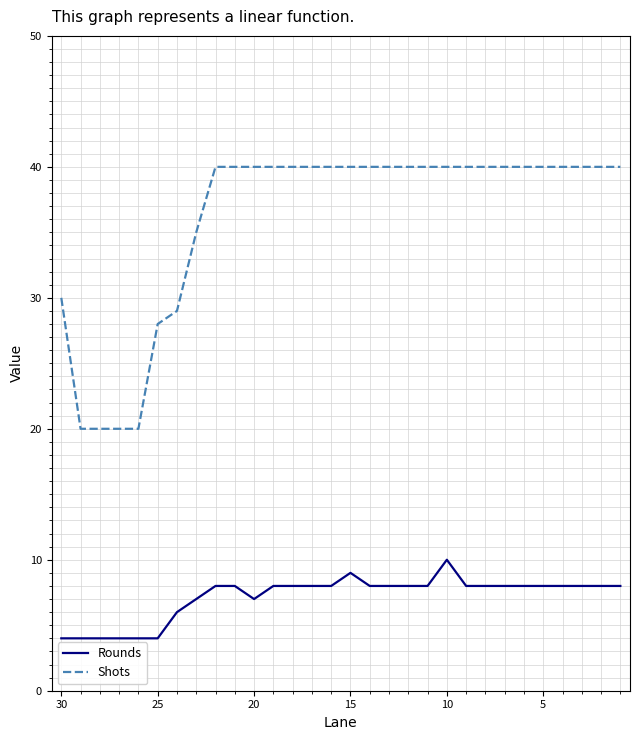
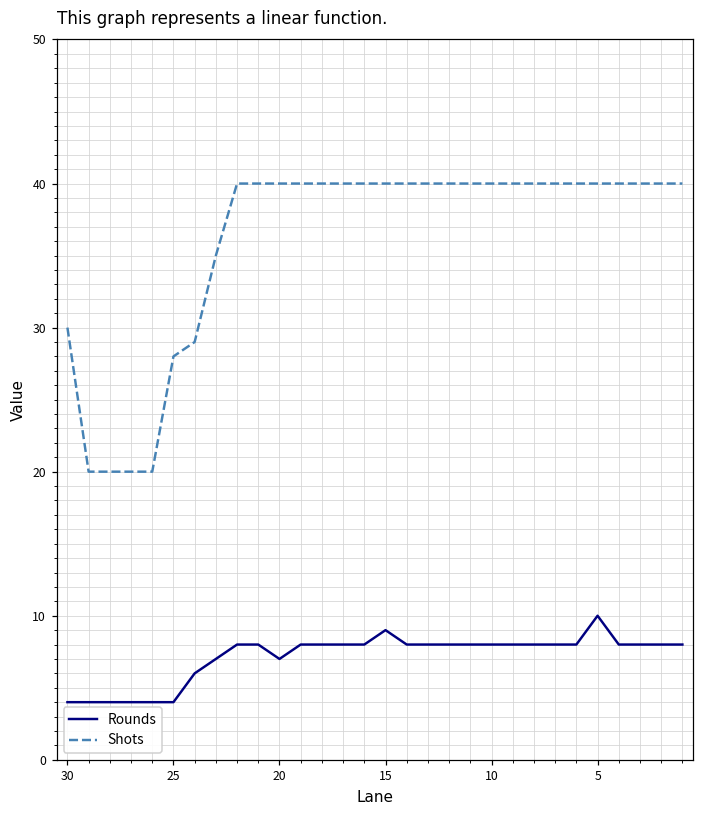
  {
    "Rounds": {
      "30": 4,
      "25": 4,
      "20": 7,
      "15": 9,
-     "10": 10,
-     "5": 8
+     "10": 8,
+     "5": 10
    },
    "Shots": {
      "30": 30,
      "25": 28,
      "20": 40,
      "15": 40,
      "10": 40,
      "5": 40
    }
  }
